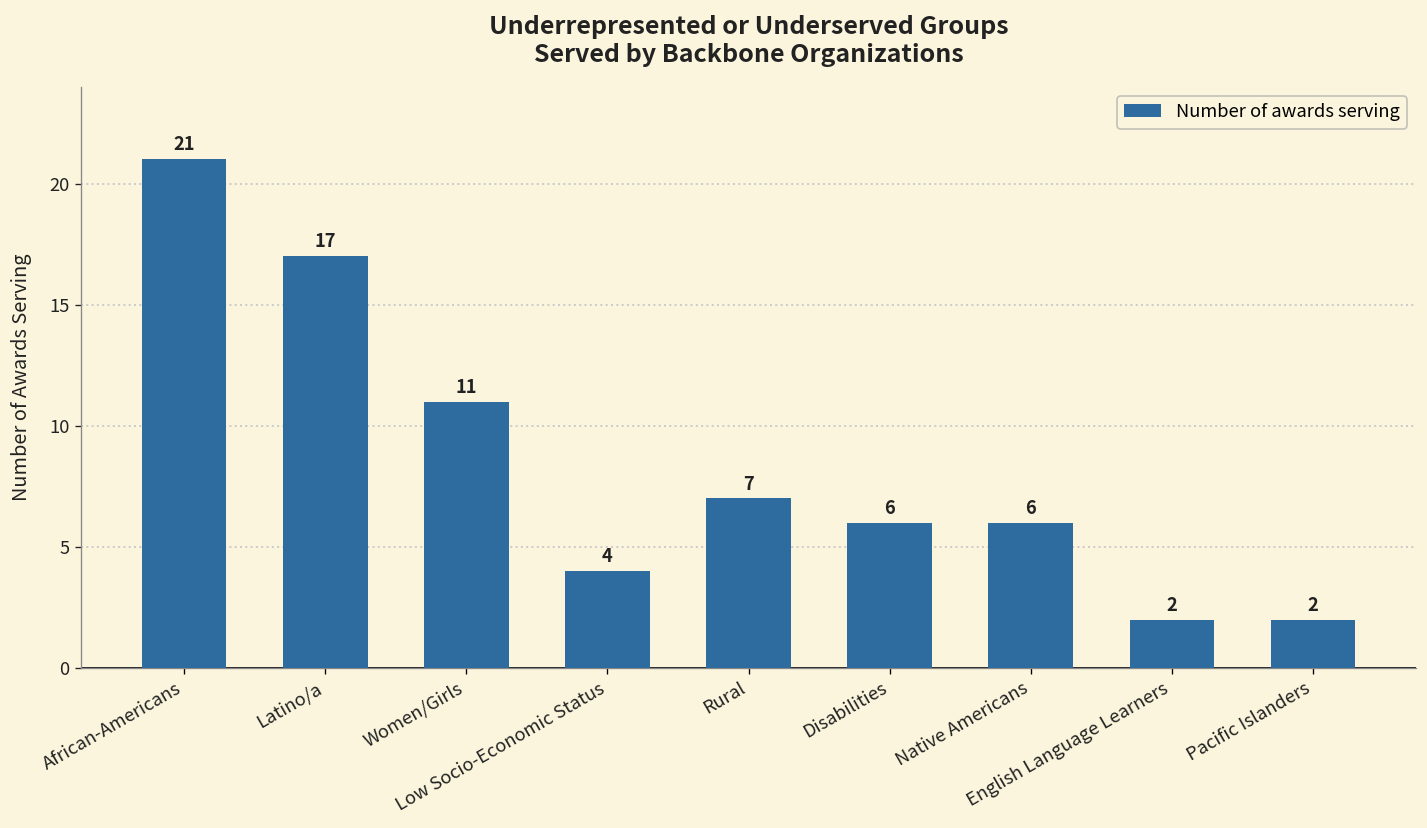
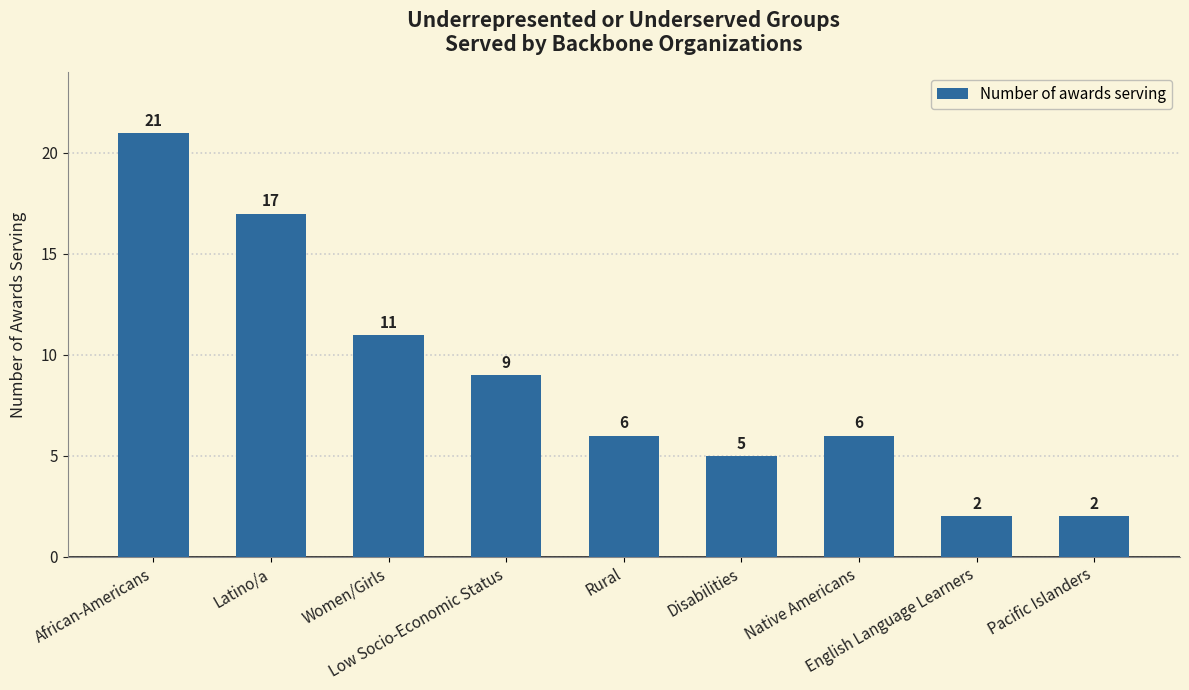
  {
    "African-Americans": 21,
    "Latino/a": 17,
    "Women/Girls": 11,
-   "Low Socio-Economic Status": 4,
-   "Rural": 7,
-   "Disabilities": 6,
+   "Low Socio-Economic Status": 9,
+   "Rural": 6,
+   "Disabilities": 5,
    "Native Americans": 6,
    "English Language Learners": 2,
    "Pacific Islanders": 2
  }
